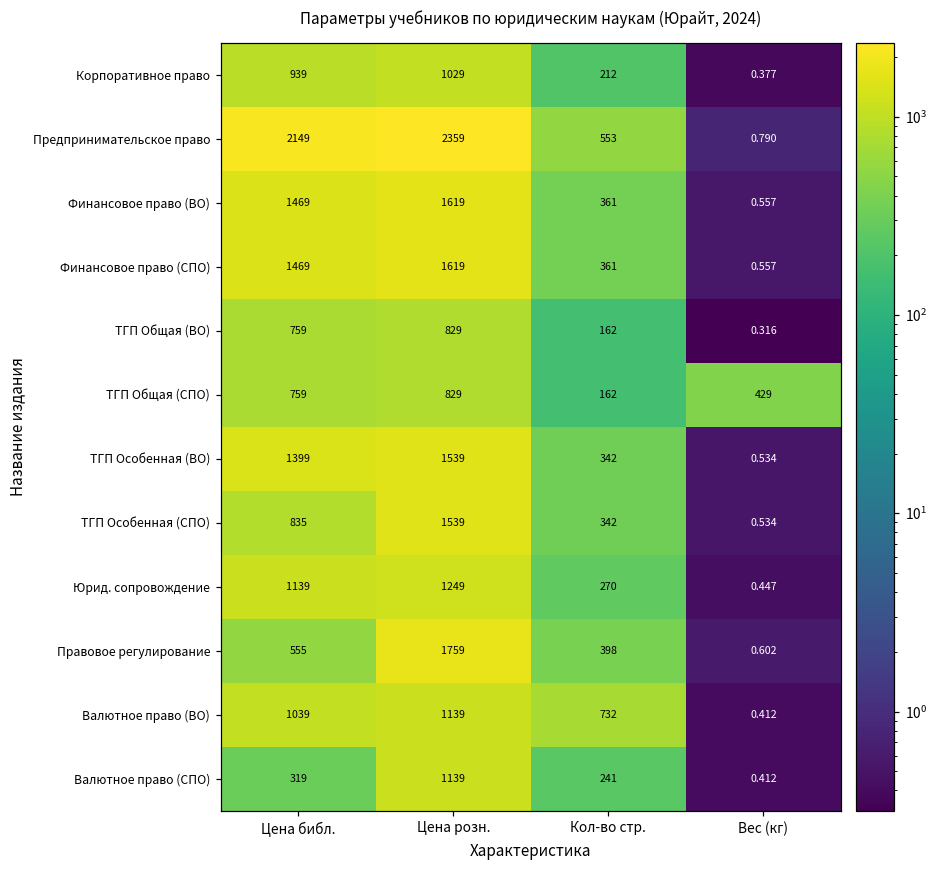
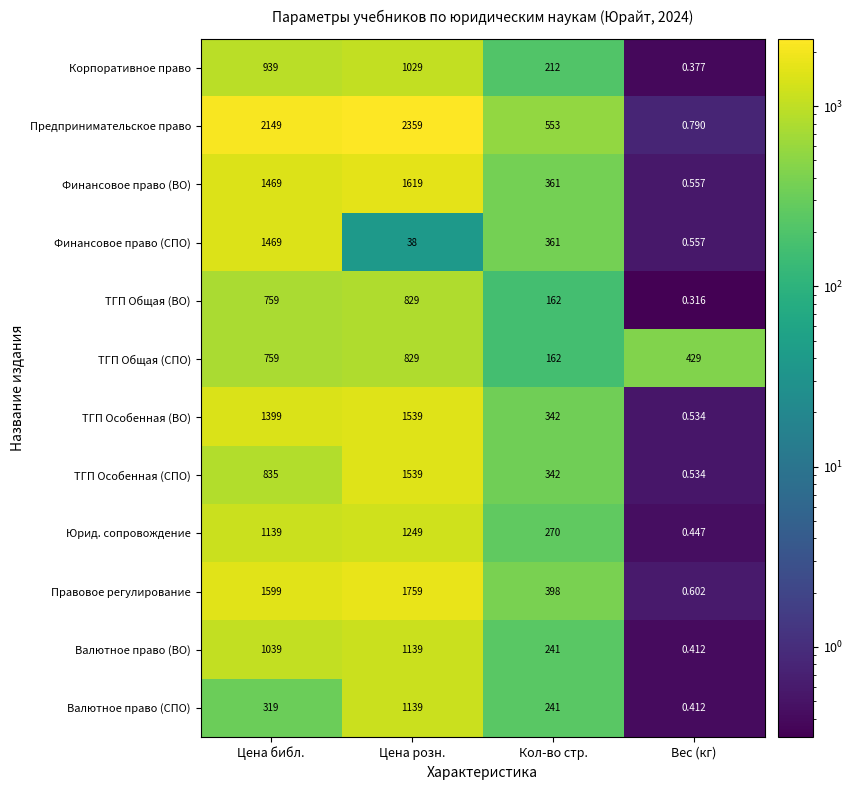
  {
    "Корпоративное право": {
      "Цена библ.": 939,
      "Цена розн.": 1029,
      "Кол-во стр.": 212,
      "Вес (кг)": 0.377
    },
    "Предпринимательское право": {
      "Цена библ.": 2149,
      "Цена розн.": 2359,
      "Кол-во стр.": 553,
      "Вес (кг)": 0.790
    },
    "Финансовое право (ВО)": {
      "Цена библ.": 1469,
      "Цена розн.": 1619,
      "Кол-во стр.": 361,
      "Вес (кг)": 0.557
    },
    "Финансовое право (СПО)": {
      "Цена библ.": 1469,
-     "Цена розн.": 1619,
+     "Цена розн.": 38,
      "Кол-во стр.": 361,
      "Вес (кг)": 0.557
    },
    "ТГП Общая (ВО)": {
      "Цена библ.": 759,
      "Цена розн.": 829,
      "Кол-во стр.": 162,
      "Вес (кг)": 0.316
    },
    "ТГП Общая (СПО)": {
      "Цена библ.": 759,
      "Цена розн.": 829,
      "Кол-во стр.": 162,
      "Вес (кг)": 429
    },
    "ТГП Особенная (ВО)": {
      "Цена библ.": 1399,
      "Цена розн.": 1539,
      "Кол-во стр.": 342,
      "Вес (кг)": 0.534
    },
    "ТГП Особенная (СПО)": {
      "Цена библ.": 835,
      "Цена розн.": 1539,
      "Кол-во стр.": 342,
      "Вес (кг)": 0.534
    },
    "Юрид. сопровождение": {
      "Цена библ.": 1139,
      "Цена розн.": 1249,
      "Кол-во стр.": 270,
      "Вес (кг)": 0.447
    },
    "Правовое регулирование": {
-     "Цена библ.": 555,
+     "Цена библ.": 1599,
      "Цена розн.": 1759,
      "Кол-во стр.": 398,
      "Вес (кг)": 0.602
    },
    "Валютное право (ВО)": {
      "Цена библ.": 1039,
      "Цена розн.": 1139,
-     "Кол-во стр.": 732,
+     "Кол-во стр.": 241,
      "Вес (кг)": 0.412
    },
    "Валютное право (СПО)": {
      "Цена библ.": 319,
      "Цена розн.": 1139,
      "Кол-во стр.": 241,
      "Вес (кг)": 0.412
    }
  }
